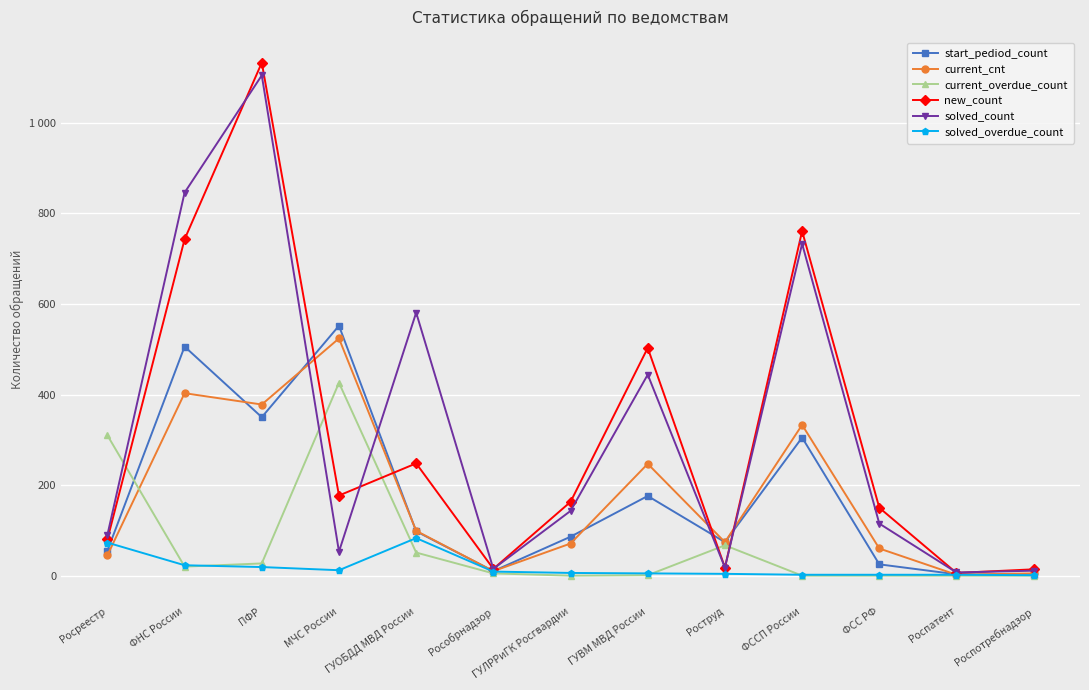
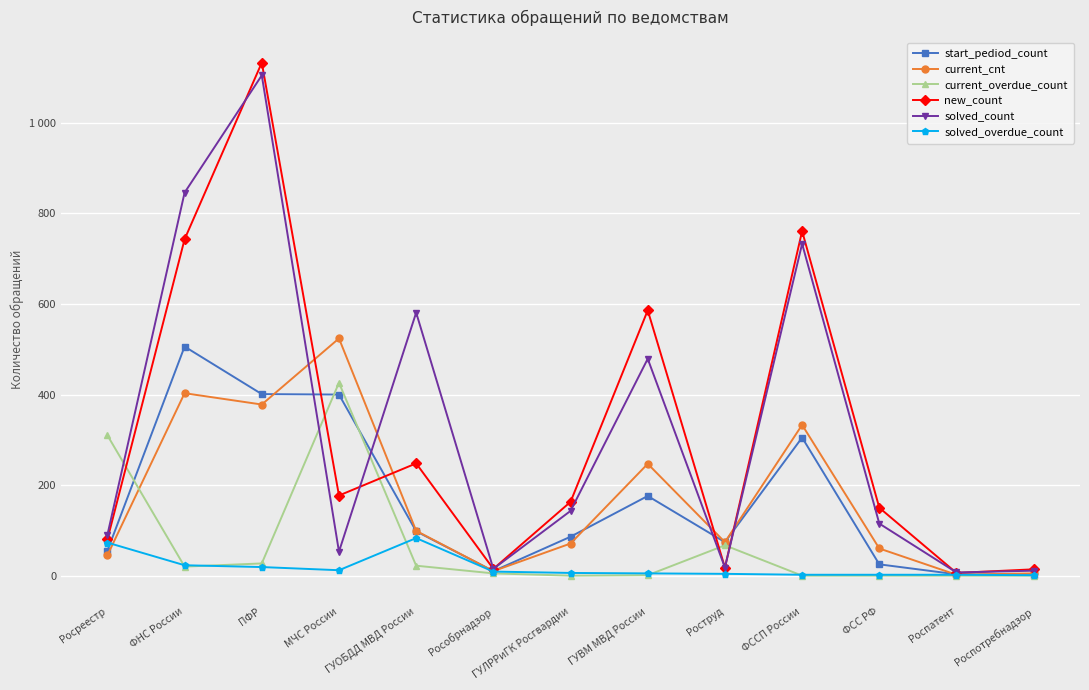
  {
    "start_pediod_count": {
      "Росреестр": 60,
      "ФНС России": 510,
-     "ПФР": 350,
-     "МЧС России": 550,
+     "ПФР": 400,
+     "МЧС России": 400,
      "ГУЛРРиГК Росгвардии": 90,
      "ГУВМ МВД России": 180,
      "ФССП России": 310,
      "ФСС РФ": 30
    },
    "current_cnt": {
      "Росреестр": 50,
      "ФНС России": 400,
      "ПФР": 380,
      "МЧС России": 520,
      "ГУЛРРиГК Росгвардии": 70,
      "ГУВМ МВД России": 250,
      "ФССП России": 330,
      "ФСС РФ": 60
    },
    "current_overdue_count": {
      "Росреестр": 310,
      "ПФР": 30,
      "МЧС России": 430,
-     "ГУОБДД МВД России": 50,
+     "ГУОБДД МВД России": 20,
      "ГУЛРРиГК Росгвардии": 0,
      "Роструд": 70
    },
    "new_count": {
      "Росреестр": 80,
      "ФНС России": 740,
      "ПФР": 1130,
      "МЧС России": 180,
      "ГУОБДД МВД России": 250,
      "ГУЛРРиГК Росгвардии": 160,
-     "ГУВМ МВД России": 500,
+     "ГУВМ МВД России": 590,
      "ФССП России": 760,
      "ФСС РФ": 150
    },
    "solved_count": {
      "Росреестр": 90,
      "ФНС России": 850,
      "ПФР": 1110,
      "МЧС России": 50,
      "ГУОБДД МВД России": 580,
      "ГУЛРРиГК Росгвардии": 140,
-     "ГУВМ МВД России": 440,
+     "ГУВМ МВД России": 480,
      "ФССП России": 730,
      "ФСС РФ": 120
    },
    "solved_overdue_count": {
      "Росреестр": 70,
      "ПФР": 20,
      "МЧС России": 10,
      "ГУОБДД МВД России": 80,
      "ГУЛРРиГК Росгвардии": 10,
      "Роструд": 0
    }
  }
